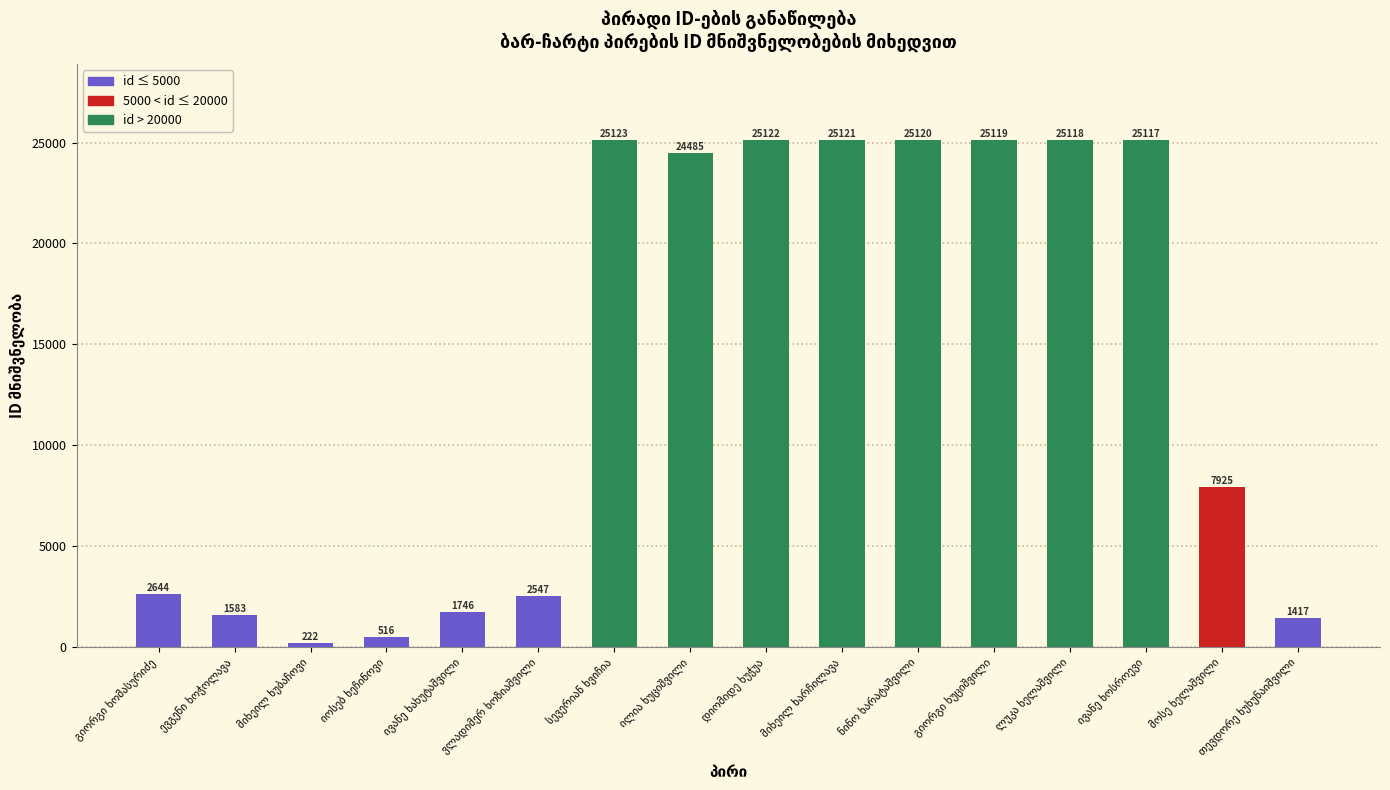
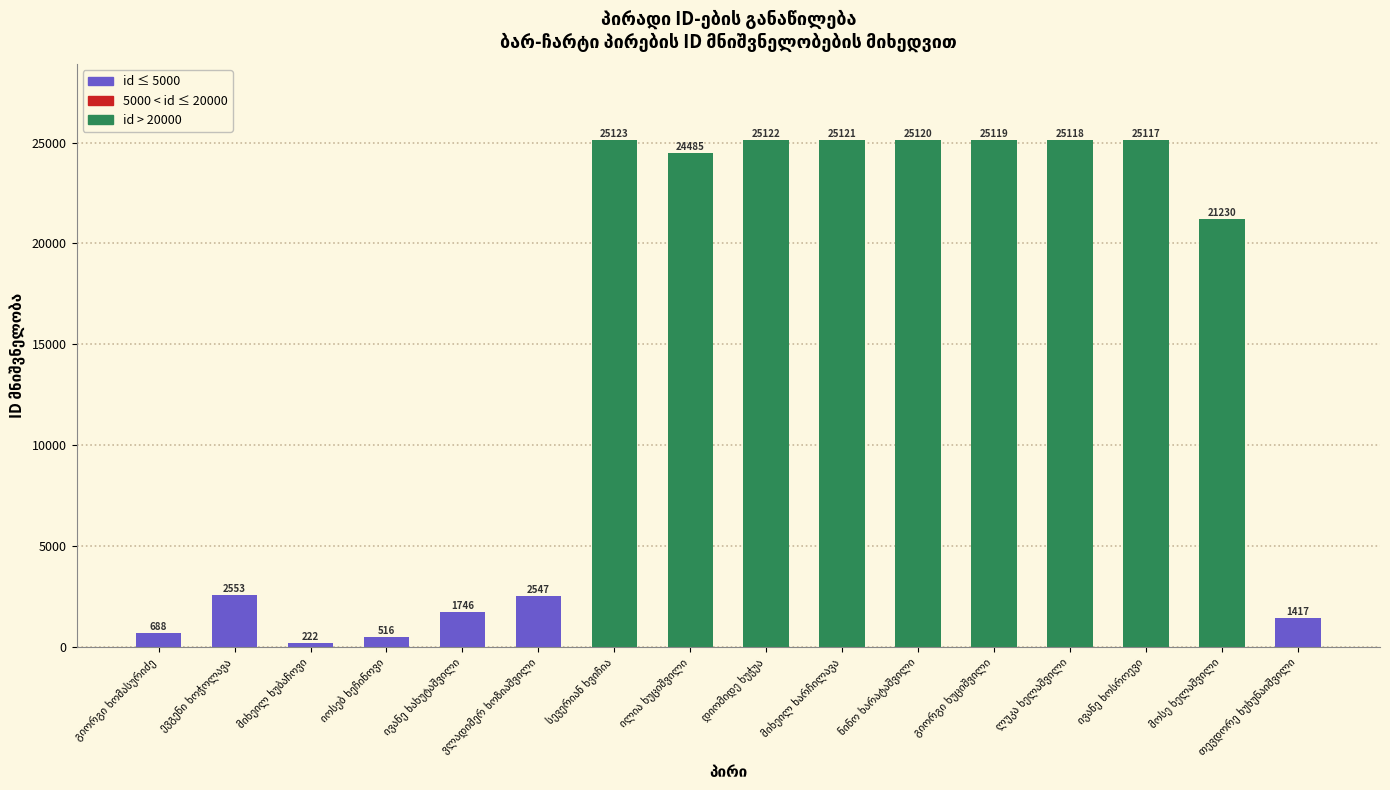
  {
-   "გიორგი ხომასურიძე": 2644,
-   "ევგენი ხოჭოლავა": 1583,
+   "გიორგი ხომასურიძე": 688,
+   "ევგენი ხოჭოლავა": 2553,
    "მიხეილ ხუბაჩოვი": 222,
    "იოსებ ხეჩინოვი": 516,
    "ივანე ხახუტაშვილი": 1746,
    "ვლადიმერ ხოზიაშვილი": 2547,
    "სევერიან ხვიჩია": 25123,
    "ილია ხუციშვილი": 24485,
    "დიომიდე ხუჭუა": 25122,
    "მიხეილ ხარჩილავა": 25121,
    "ნინო ხარატაშვილი": 25120,
    "გიორგი ხუციშვილი": 25119,
    "ლუკა ხელაშვილი": 25118,
    "ივანე ხოსროევი": 25117,
-   "მოსე ხელაშვილი": 7925,
+   "მოსე ხელაშვილი": 21230,
    "თევდორე ხუხუნაიშვილი": 1417
  }
